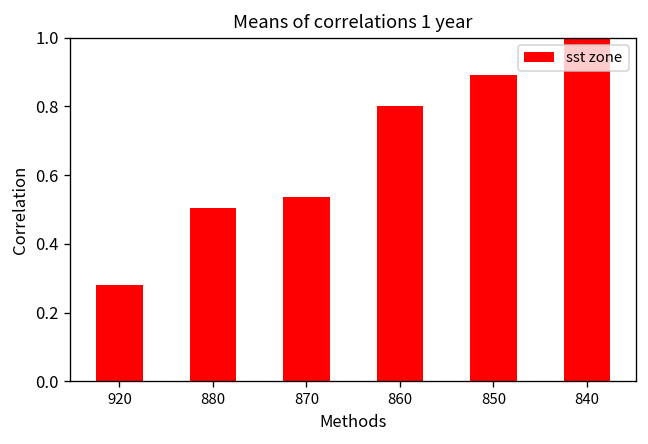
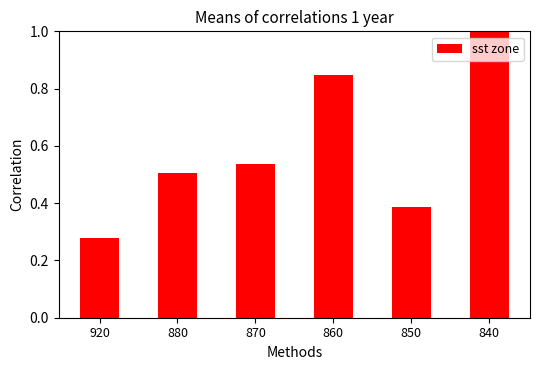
  {
    "920": 0.28,
    "880": 0.50,
    "870": 0.54,
-   "860": 0.80,
-   "850": 0.89,
+   "860": 0.85,
+   "850": 0.39,
    "840": 1.00
  }
